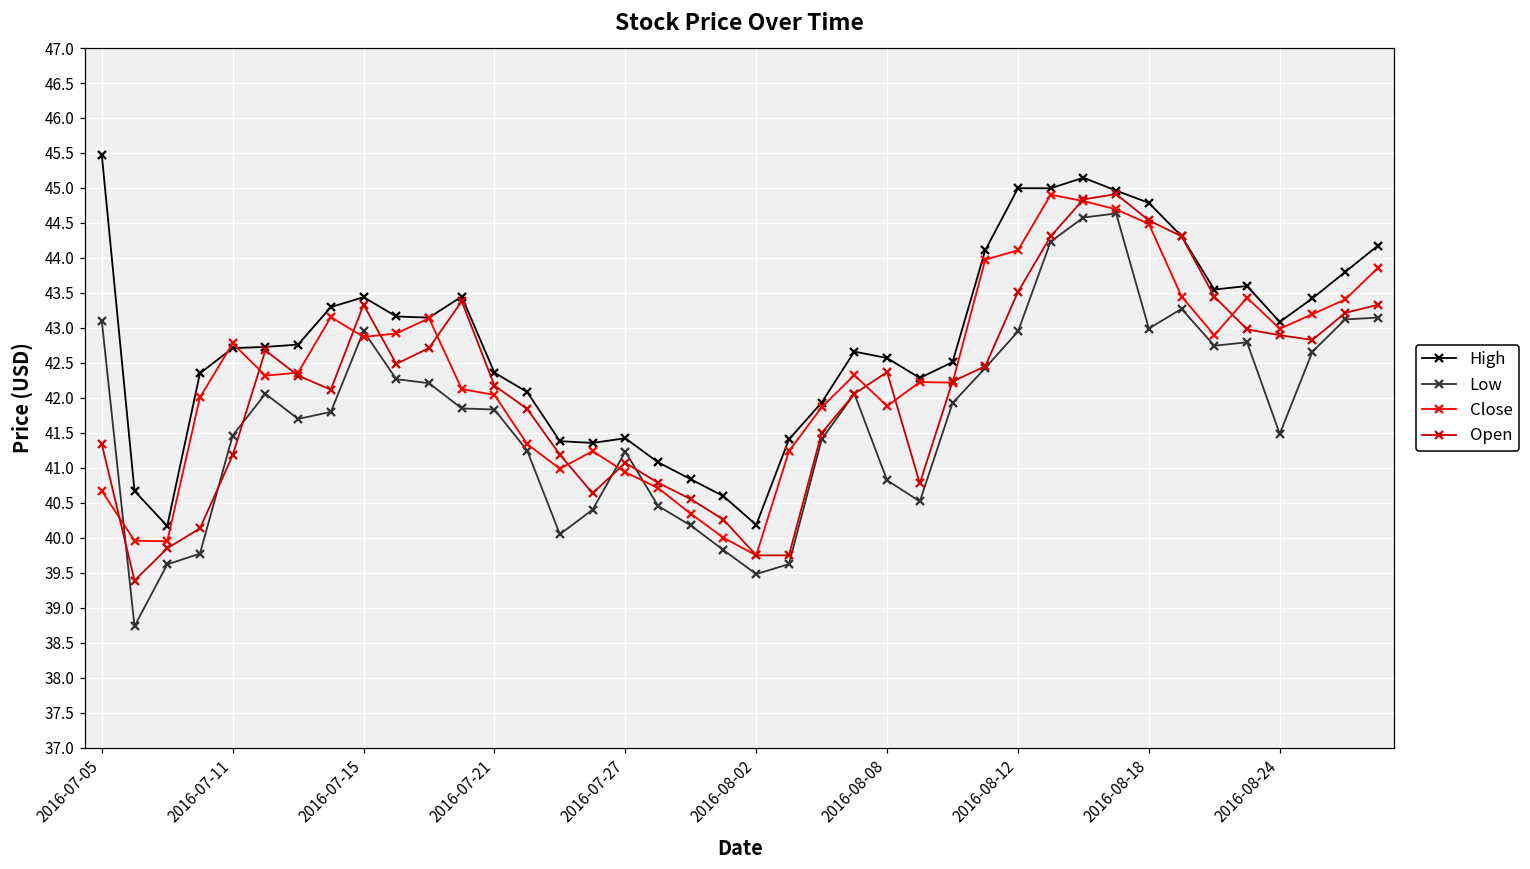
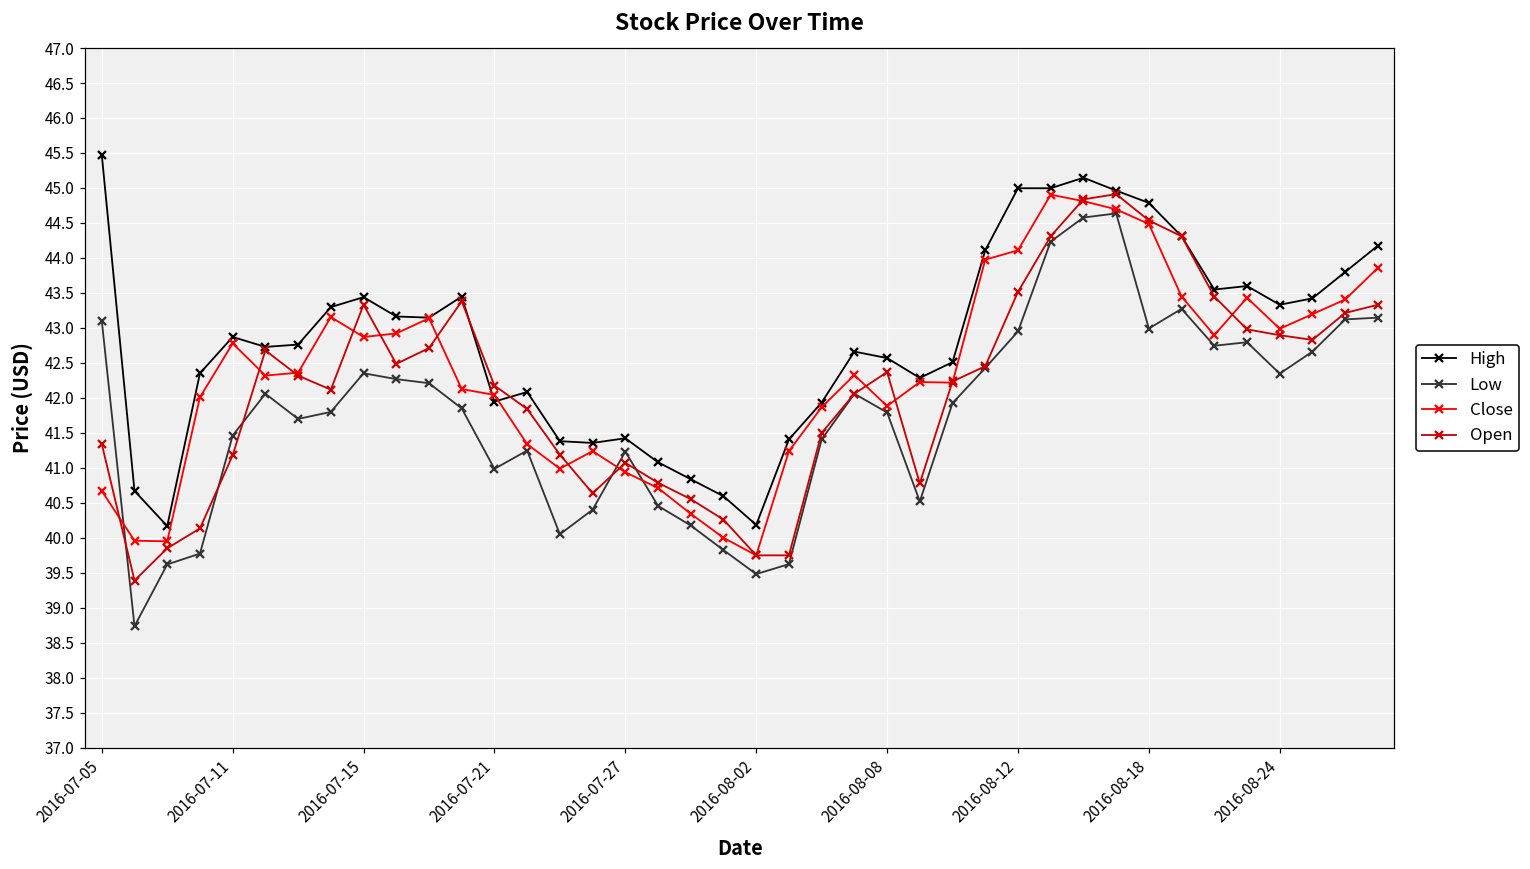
  {
    "High": {
      "2016-07-05": 45.5,
-     "2016-07-11": 42.7,
+     "2016-07-11": 42.9,
      "2016-07-15": 43.4,
-     "2016-07-21": 42.4,
+     "2016-07-21": 41.9,
      "2016-07-27": 41.4,
      "2016-08-02": 40.2,
      "2016-08-08": 42.6,
      "2016-08-12": 45.0,
      "2016-08-18": 44.8,
-     "2016-08-24": 43.1
+     "2016-08-24": 43.3
    },
    "Low": {
      "2016-07-05": 43.1,
      "2016-07-11": 41.5,
-     "2016-07-15": 43.0,
-     "2016-07-21": 41.8,
+     "2016-07-15": 42.4,
+     "2016-07-21": 41.0,
      "2016-07-27": 41.2,
      "2016-08-02": 39.5,
-     "2016-08-08": 40.8,
+     "2016-08-08": 41.8,
      "2016-08-12": 42.9,
      "2016-08-18": 43.0,
-     "2016-08-24": 41.5
+     "2016-08-24": 42.3
    }
  }
